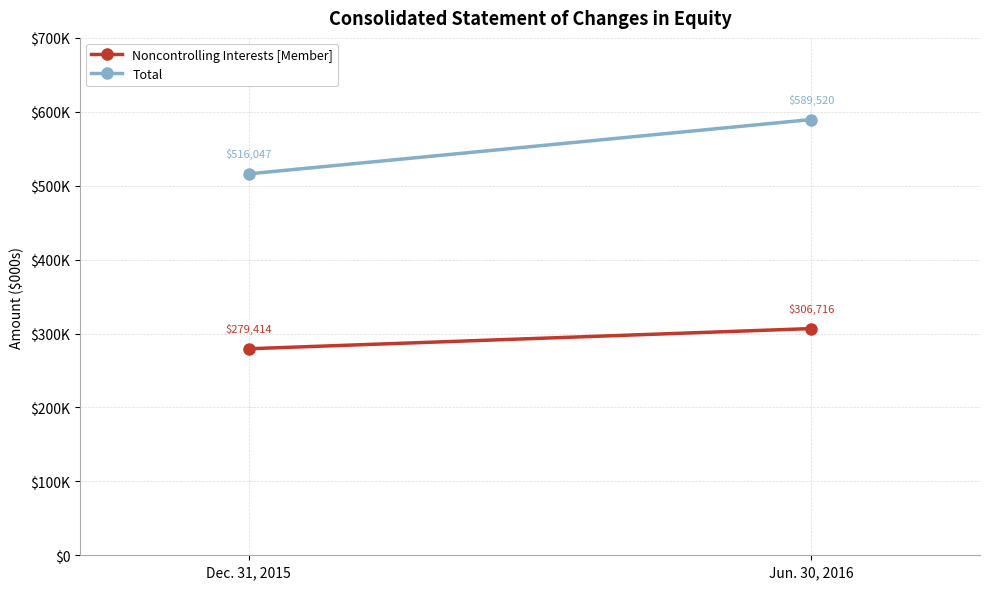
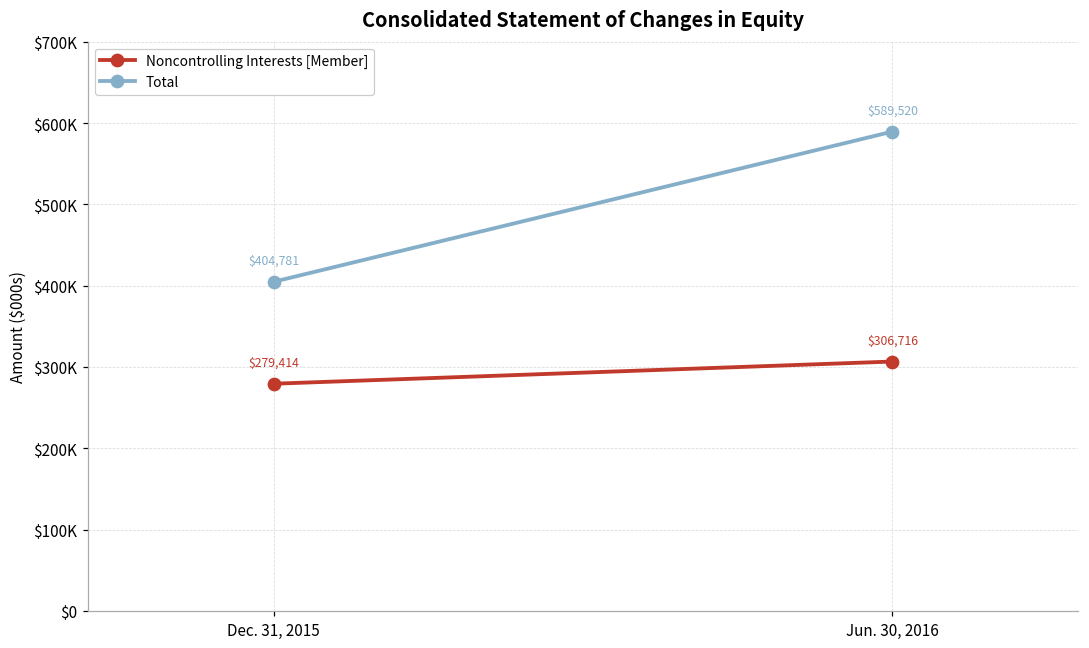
  {
    "Noncontrolling Interests [Member]": {
      "Dec. 31, 2015": "$279,414",
      "Jun. 30, 2016": "$306,716"
    },
    "Total": {
-     "Dec. 31, 2015": "$516,047",
+     "Dec. 31, 2015": "$404,781",
      "Jun. 30, 2016": "$589,520"
    }
  }
